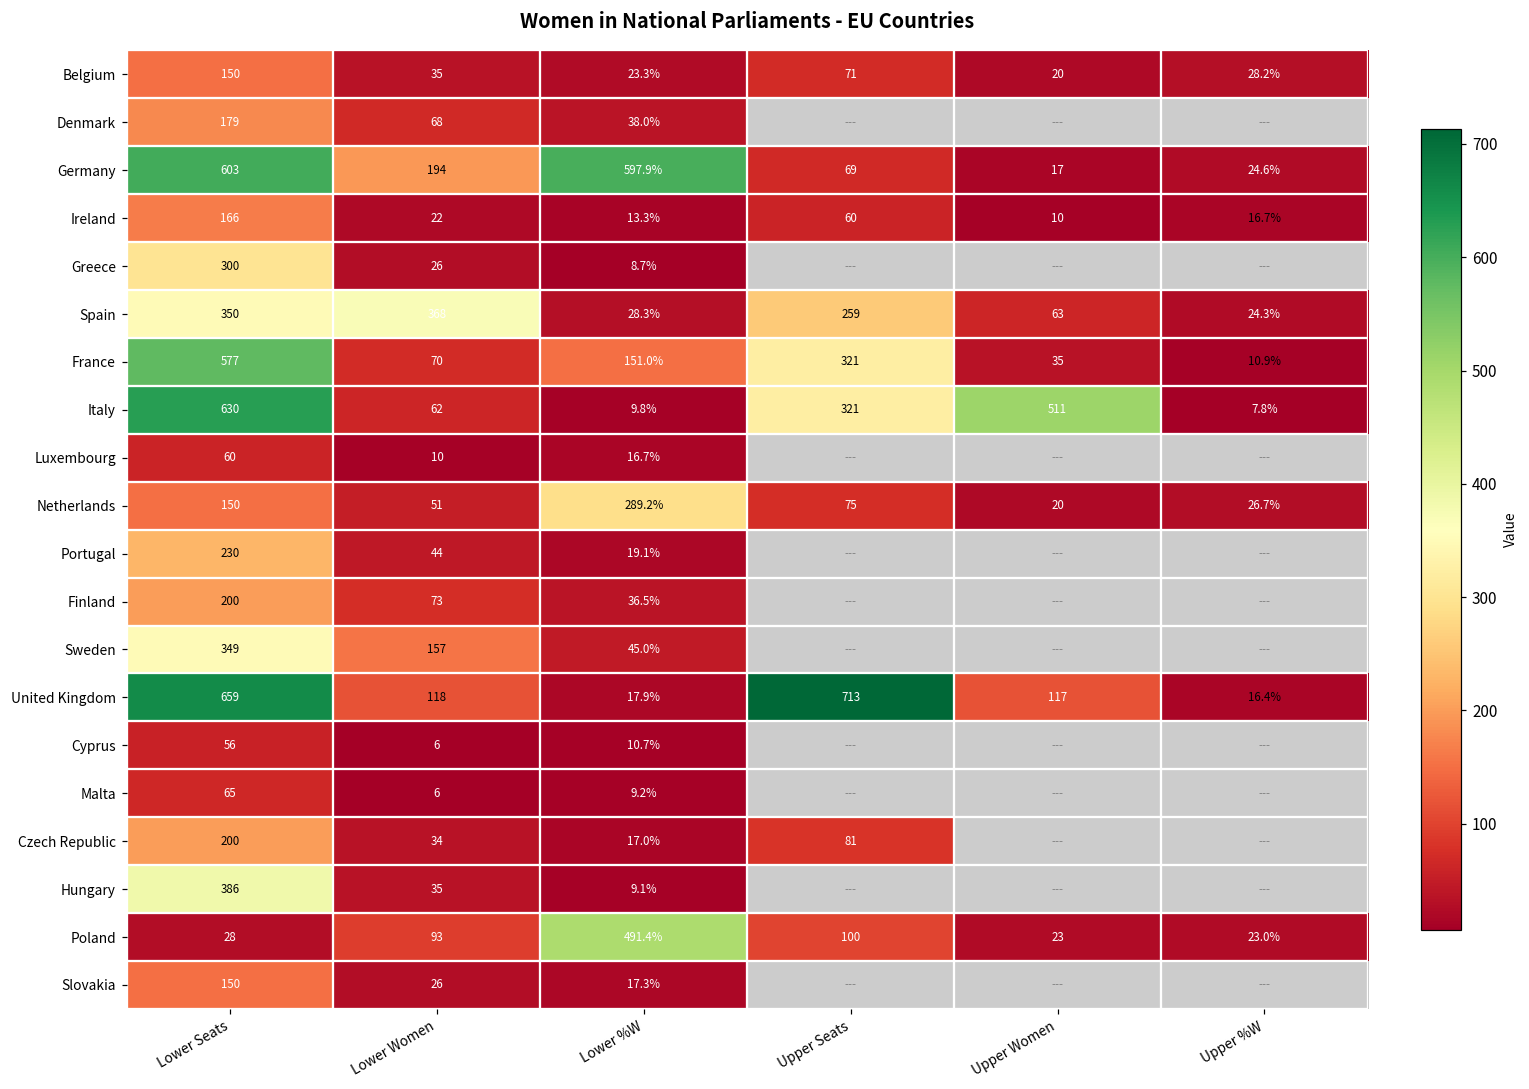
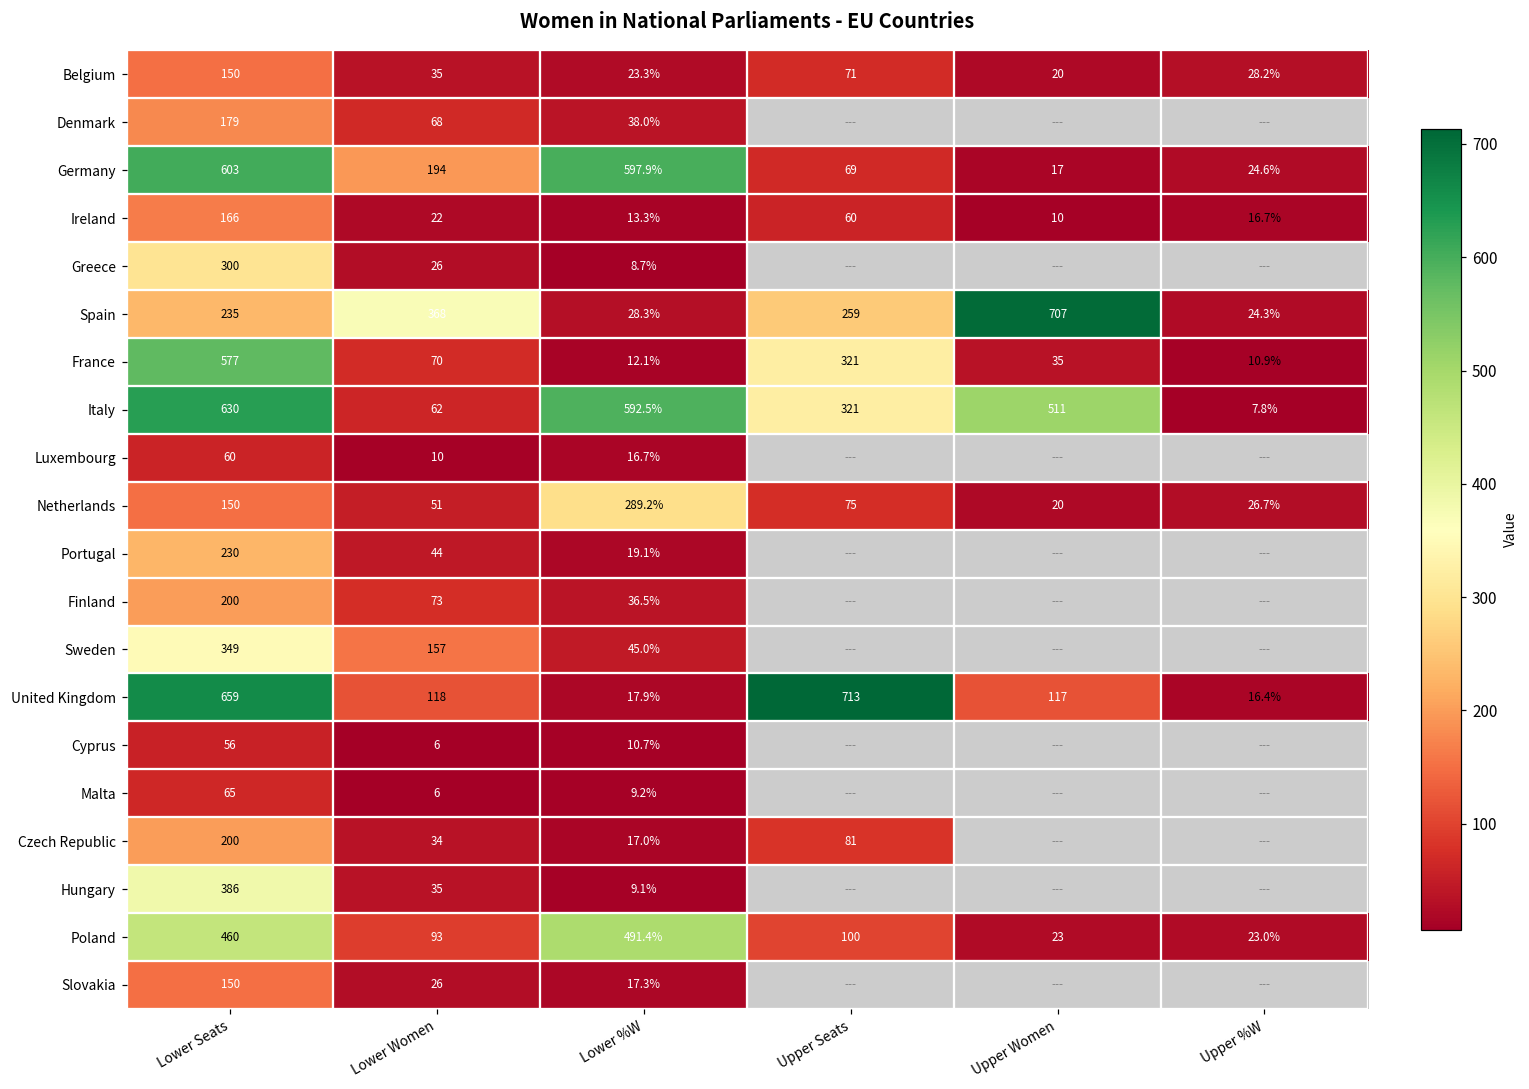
  {
    "Belgium": {
      "Lower Seats": "150",
      "Lower Women": "35",
      "Lower %W": "23.3%",
      "Upper Seats": "71",
      "Upper Women": "20",
      "Upper %W": "28.2%"
    },
    "Denmark": {
      "Lower Seats": "179",
      "Lower Women": "68",
      "Lower %W": "38.0%"
    },
    "Germany": {
      "Lower Seats": "603",
      "Lower Women": "194",
      "Lower %W": "597.9%",
      "Upper Seats": "69",
      "Upper Women": "17",
      "Upper %W": "24.6%"
    },
    "Ireland": {
      "Lower Seats": "166",
      "Lower Women": "22",
      "Lower %W": "13.3%",
      "Upper Seats": "60",
      "Upper Women": "10",
      "Upper %W": "16.7%"
    },
    "Greece": {
      "Lower Seats": "300",
      "Lower Women": "26",
      "Lower %W": "8.7%"
    },
    "Spain": {
-     "Lower Seats": "350",
+     "Lower Seats": "235",
      "Lower Women": "368",
      "Lower %W": "28.3%",
      "Upper Seats": "259",
-     "Upper Women": "63",
+     "Upper Women": "707",
      "Upper %W": "24.3%"
    },
    "France": {
      "Lower Seats": "577",
      "Lower Women": "70",
-     "Lower %W": "151.0%",
+     "Lower %W": "12.1%",
      "Upper Seats": "321",
      "Upper Women": "35",
      "Upper %W": "10.9%"
    },
    "Italy": {
      "Lower Seats": "630",
      "Lower Women": "62",
-     "Lower %W": "9.8%",
+     "Lower %W": "592.5%",
      "Upper Seats": "321",
      "Upper Women": "511",
      "Upper %W": "7.8%"
    },
    "Luxembourg": {
      "Lower Seats": "60",
      "Lower Women": "10",
      "Lower %W": "16.7%"
    },
    "Netherlands": {
      "Lower Seats": "150",
      "Lower Women": "51",
      "Lower %W": "289.2%",
      "Upper Seats": "75",
      "Upper Women": "20",
      "Upper %W": "26.7%"
    },
    "Portugal": {
      "Lower Seats": "230",
      "Lower Women": "44",
      "Lower %W": "19.1%"
    },
    "Finland": {
      "Lower Seats": "200",
      "Lower Women": "73",
      "Lower %W": "36.5%"
    },
    "Sweden": {
      "Lower Seats": "349",
      "Lower Women": "157",
      "Lower %W": "45.0%"
    },
    "United Kingdom": {
      "Lower Seats": "659",
      "Lower Women": "118",
      "Lower %W": "17.9%",
      "Upper Seats": "713",
      "Upper Women": "117",
      "Upper %W": "16.4%"
    },
    "Cyprus": {
      "Lower Seats": "56",
      "Lower Women": "6",
      "Lower %W": "10.7%"
    },
    "Malta": {
      "Lower Seats": "65",
      "Lower Women": "6",
      "Lower %W": "9.2%"
    },
    "Czech Republic": {
      "Lower Seats": "200",
      "Lower Women": "34",
      "Lower %W": "17.0%",
      "Upper Seats": "81"
    },
    "Hungary": {
      "Lower Seats": "386",
      "Lower Women": "35",
      "Lower %W": "9.1%"
    },
    "Poland": {
-     "Lower Seats": "28",
+     "Lower Seats": "460",
      "Lower Women": "93",
      "Lower %W": "491.4%",
      "Upper Seats": "100",
      "Upper Women": "23",
      "Upper %W": "23.0%"
    },
    "Slovakia": {
      "Lower Seats": "150",
      "Lower Women": "26",
      "Lower %W": "17.3%"
    }
  }
